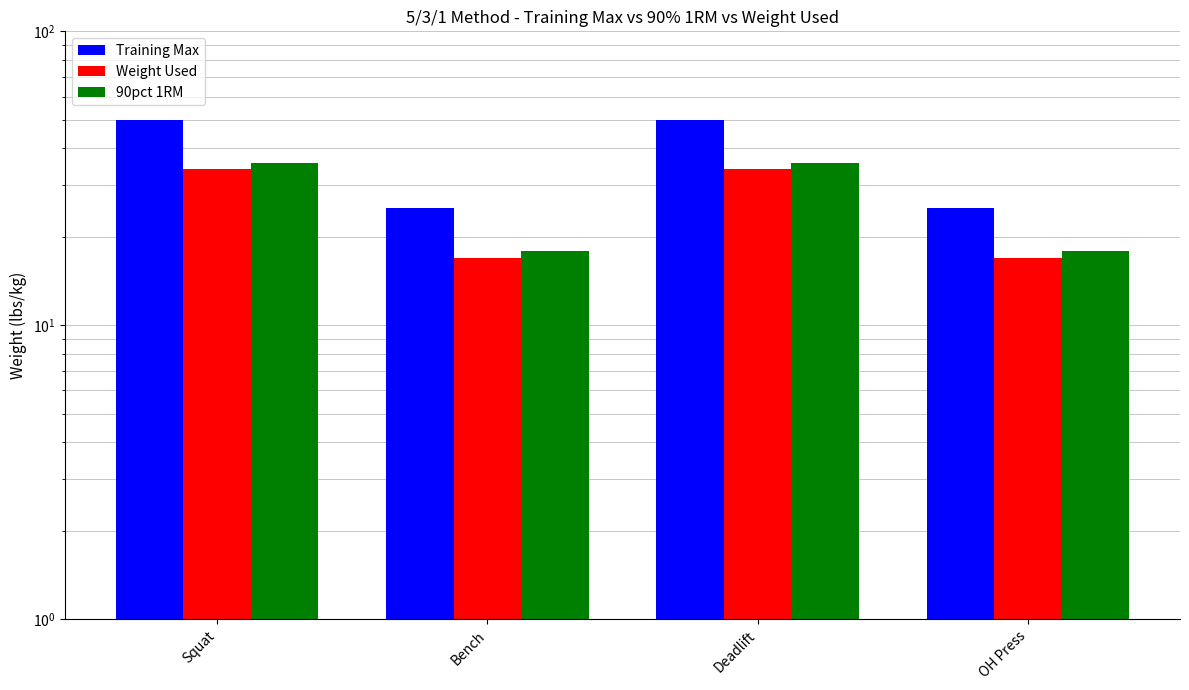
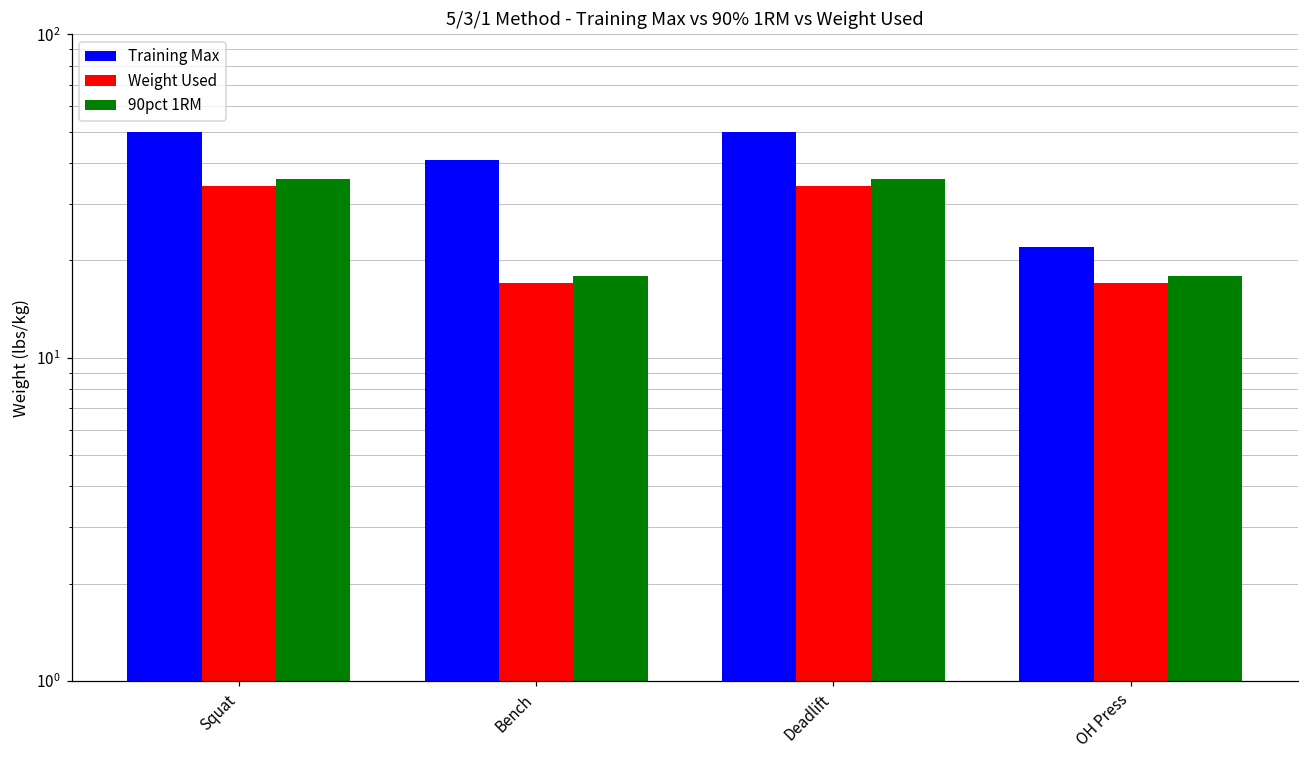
  {
    "Training Max": {
      "Squat": 50,
-     "Bench": 25,
+     "Bench": 41,
      "Deadlift": 50,
-     "OH Press": 25
+     "OH Press": 22
    },
    "Weight Used": {
      "Squat": 34,
      "Bench": 17,
      "Deadlift": 34,
      "OH Press": 17
    },
    "90pct 1RM": {
      "Squat": 36,
      "Bench": 18,
      "Deadlift": 36,
      "OH Press": 18
    }
  }
